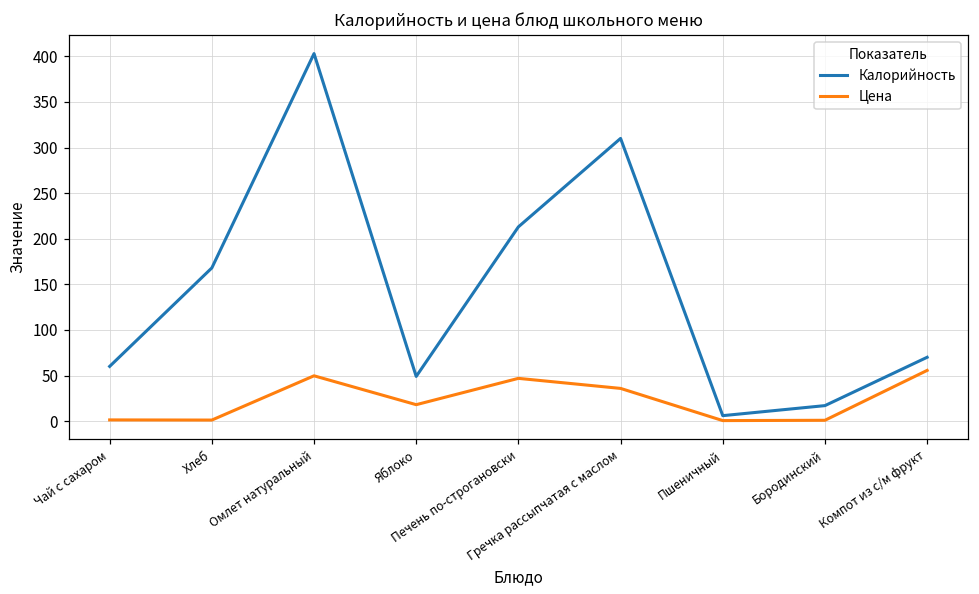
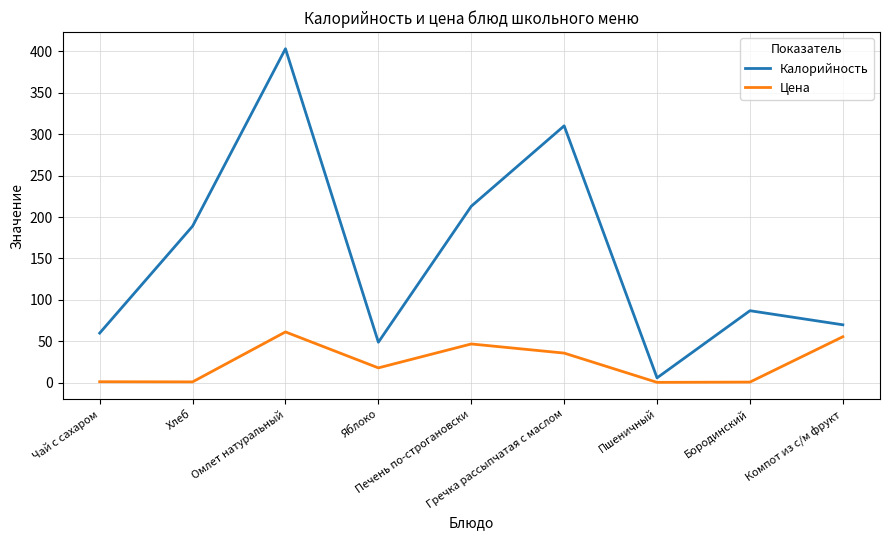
  {
    "Калорийность": {
      "Чай с сахаром": 60,
-     "Хлеб": 170,
+     "Хлеб": 190,
      "Омлет натуральный": 400,
      "Яблоко": 50,
      "Печень по-строгановски": 210,
      "Гречка рассыпчатая с маслом": 310,
      "Пшеничный": 10,
-     "Бородинский": 20,
+     "Бородинский": 90,
      "Компот из с/м фрукт": 70
    },
    "Цена": {
      "Чай с сахаром": 0,
      "Хлеб": 0,
-     "Омлет натуральный": 50,
+     "Омлет натуральный": 60,
      "Яблоко": 20,
      "Печень по-строгановски": 50,
      "Гречка рассыпчатая с маслом": 40,
      "Пшеничный": 0,
      "Бородинский": 0,
      "Компот из с/м фрукт": 60
    }
  }
